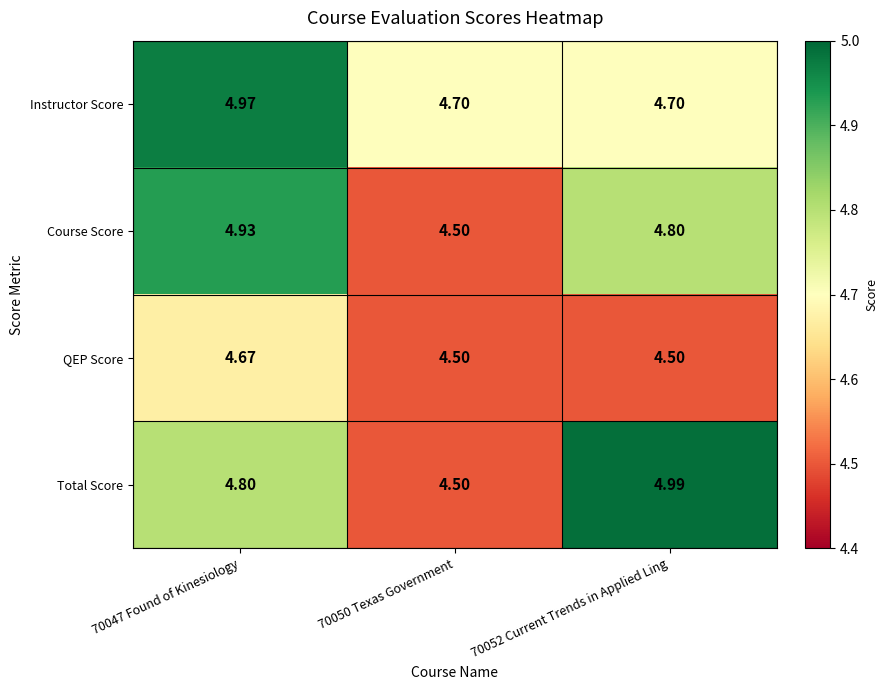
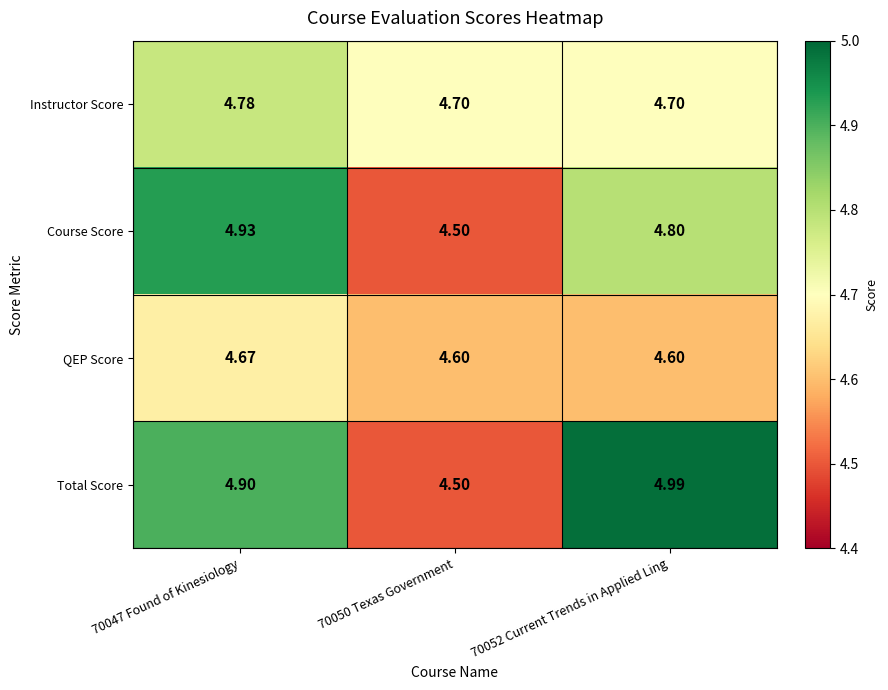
  {
    "Instructor Score": {
-     "70047 Found of Kinesiology": 4.97,
+     "70047 Found of Kinesiology": 4.78,
      "70050 Texas Government": 4.70,
      "70052 Current Trends in Applied Ling": 4.70
    },
    "Course Score": {
      "70047 Found of Kinesiology": 4.93,
      "70050 Texas Government": 4.50,
      "70052 Current Trends in Applied Ling": 4.80
    },
    "QEP Score": {
      "70047 Found of Kinesiology": 4.67,
-     "70050 Texas Government": 4.50,
-     "70052 Current Trends in Applied Ling": 4.50
+     "70050 Texas Government": 4.60,
+     "70052 Current Trends in Applied Ling": 4.60
    },
    "Total Score": {
-     "70047 Found of Kinesiology": 4.80,
+     "70047 Found of Kinesiology": 4.90,
      "70050 Texas Government": 4.50,
      "70052 Current Trends in Applied Ling": 4.99
    }
  }
